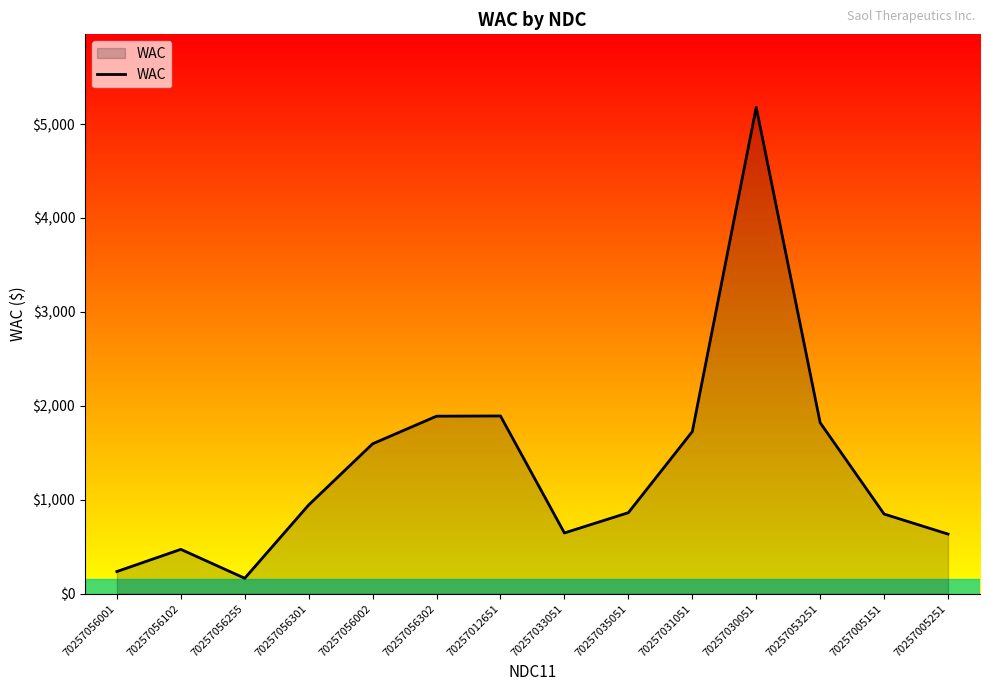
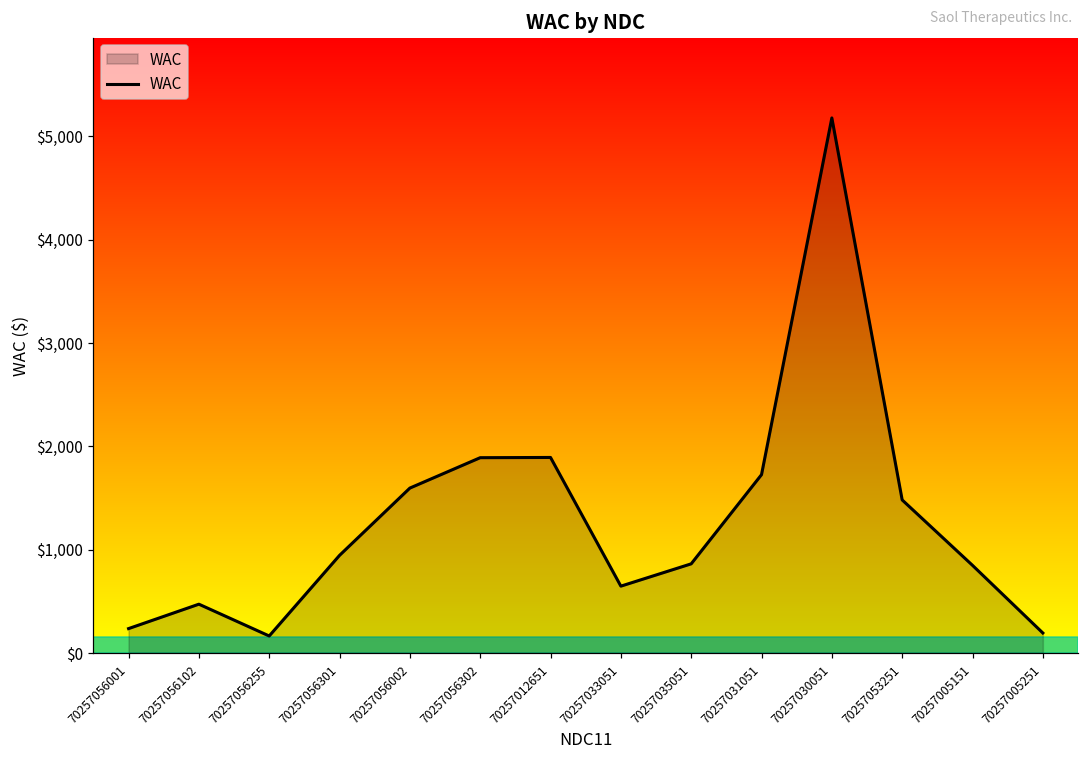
  {
    "70257056001": "$200",
    "70257056102": "$500",
    "70257056255": "$200",
    "70257056301": "$900",
    "70257056002": "$1,600",
    "70257056302": "$1,900",
    "70257012651": "$1,900",
    "70257033051": "$600",
    "70257035051": "$900",
    "70257031051": "$1,700",
    "70257030051": "$5,200",
-   "70257053251": "$1,800",
+   "70257053251": "$1,500",
    "70257005151": "$800",
-   "70257005251": "$600"
+   "70257005251": "$200"
  }
